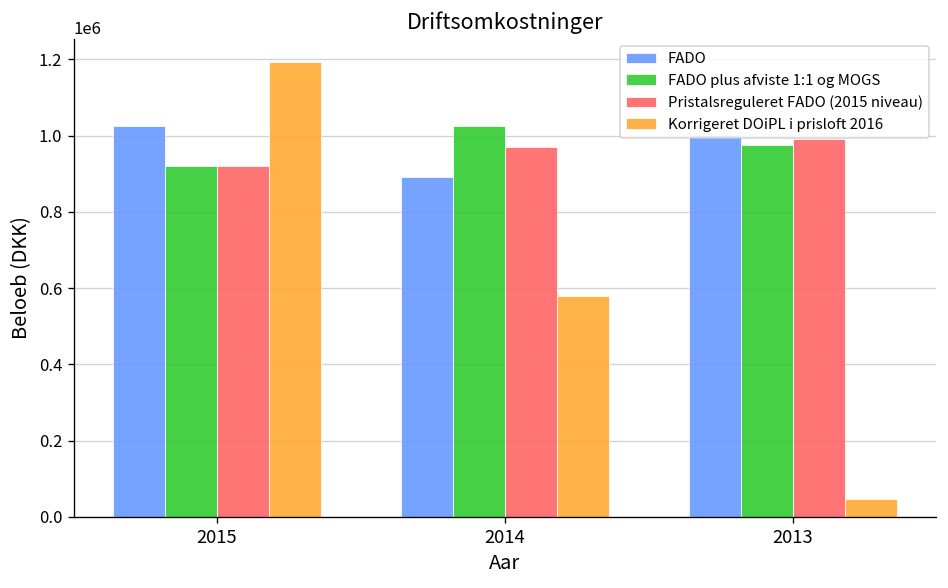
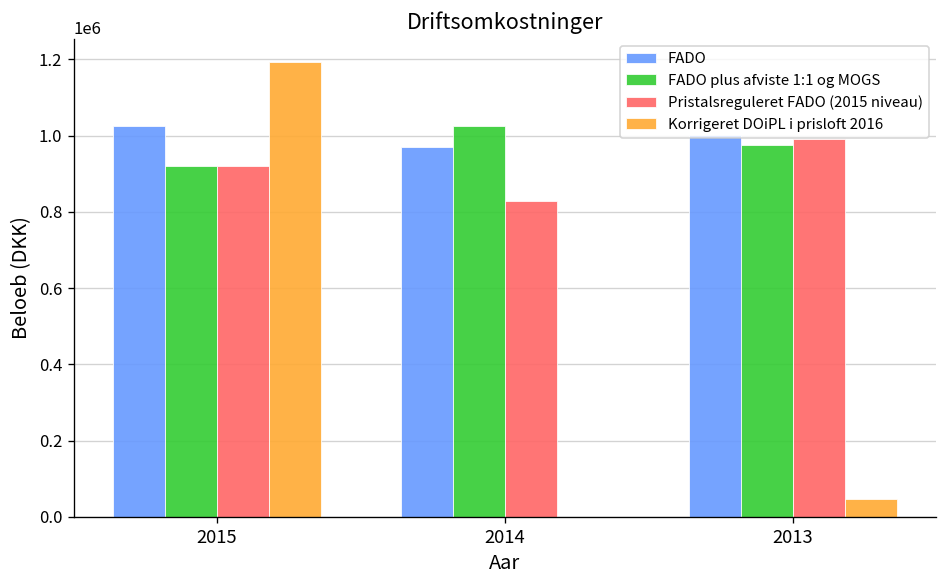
  {
    "FADO": {
      "2015": 1020000,
-     "2014": 890000
+     "2014": 970000
    },
    "FADO plus afviste 1:1 og MOGS": {
      "2015": 920000,
      "2014": 1020000,
      "2013": 980000
    },
    "Pristalsreguleret FADO (2015 niveau)": {
      "2015": 920000,
-     "2014": 970000
+     "2014": 830000
    },
    "Korrigeret DOiPL i prisloft 2016": {
      "2015": 1190000,
-     "2014": 580000,
+     "2014": 0,
      "2013": 50000
    }
  }
